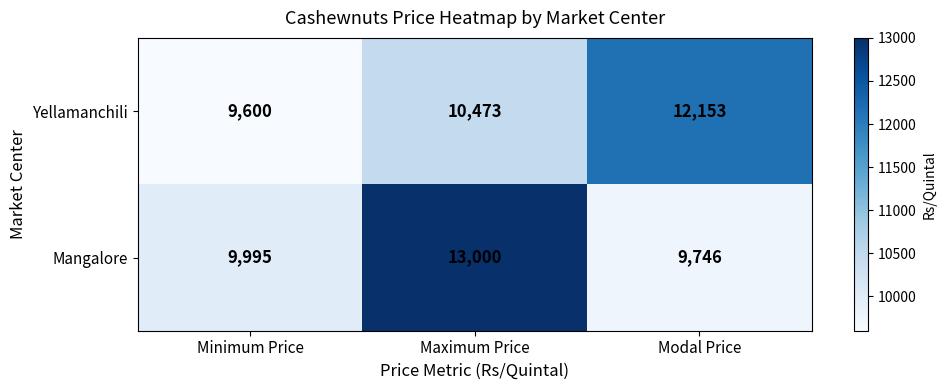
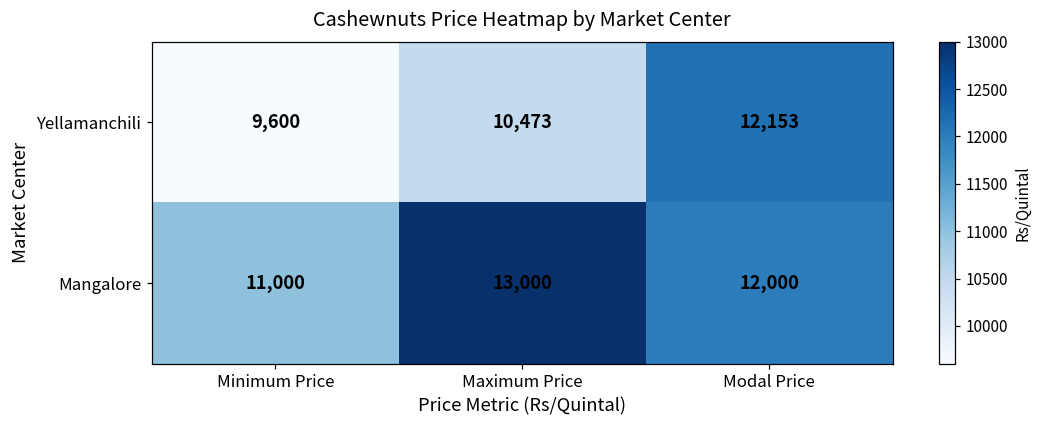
  {
    "Yellamanchili": {
      "Minimum Price": "9,600",
      "Maximum Price": "10,473",
      "Modal Price": "12,153"
    },
    "Mangalore": {
-     "Minimum Price": "9,995",
+     "Minimum Price": "11,000",
      "Maximum Price": "13,000",
-     "Modal Price": "9,746"
+     "Modal Price": "12,000"
    }
  }
